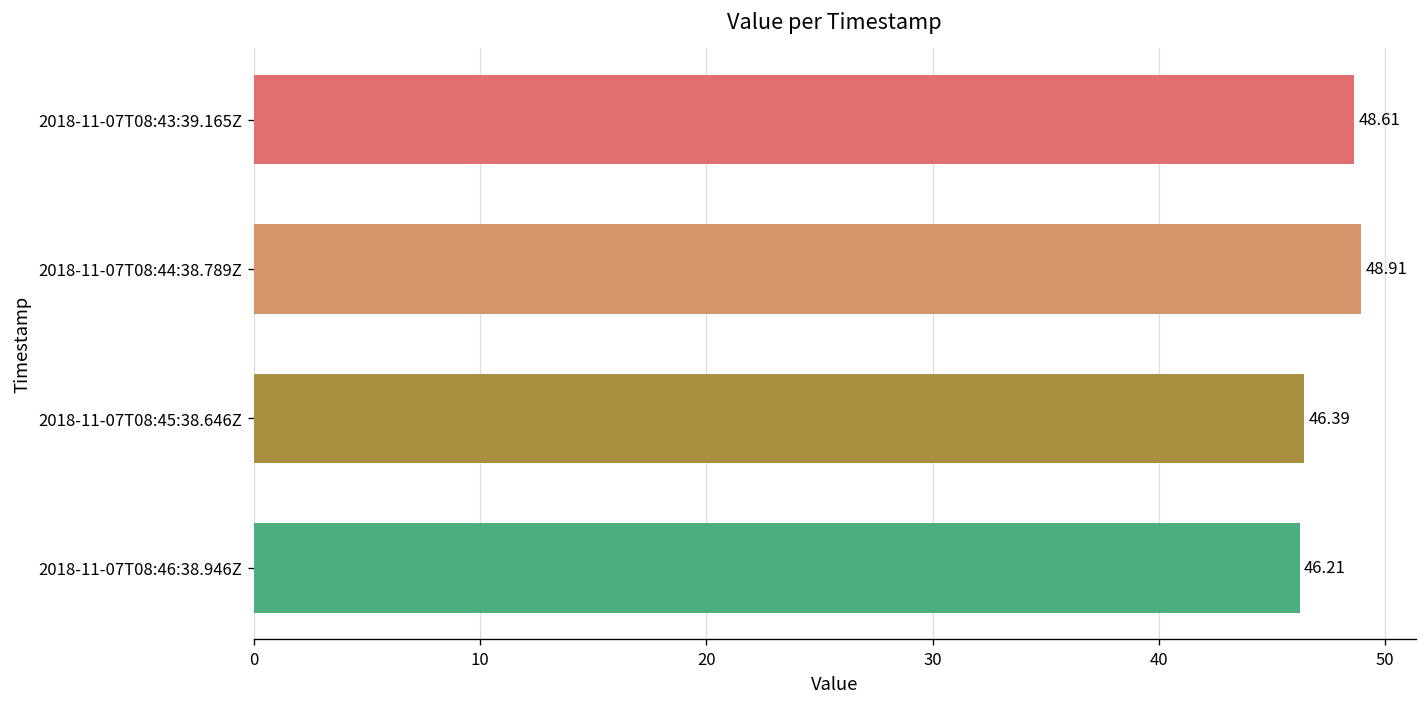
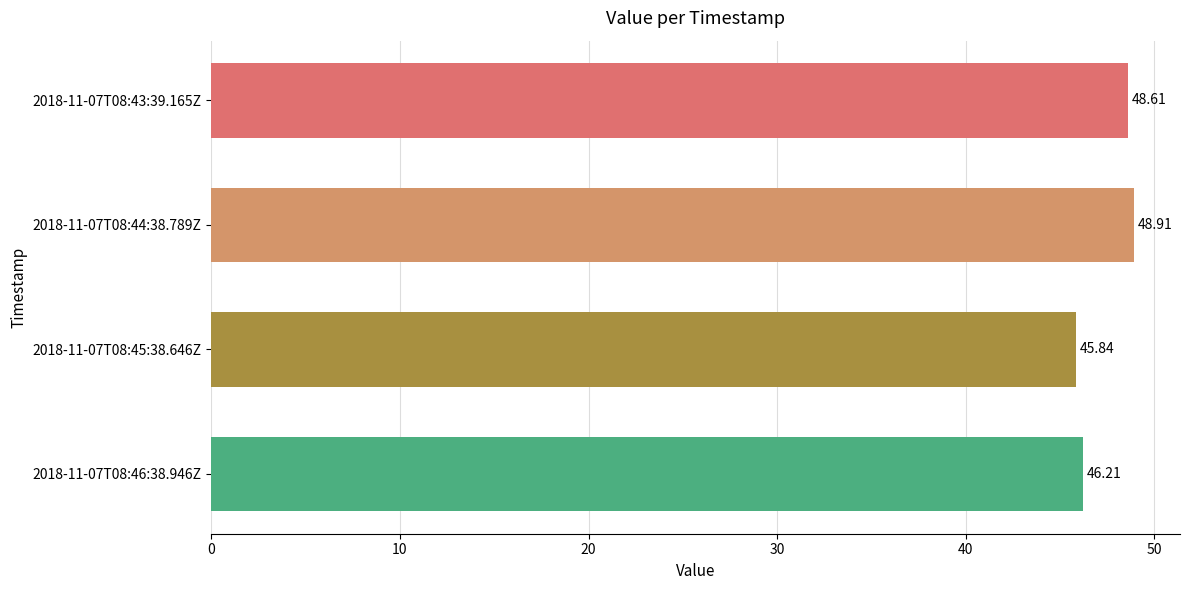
  {
    "2018-11-07T08:43:39.165Z": 48.61,
    "2018-11-07T08:44:38.789Z": 48.91,
-   "2018-11-07T08:45:38.646Z": 46.39,
+   "2018-11-07T08:45:38.646Z": 45.84,
    "2018-11-07T08:46:38.946Z": 46.21
  }
